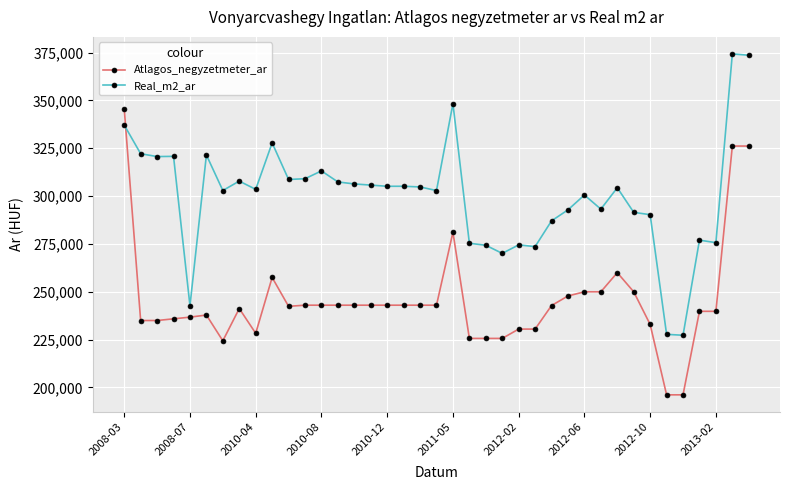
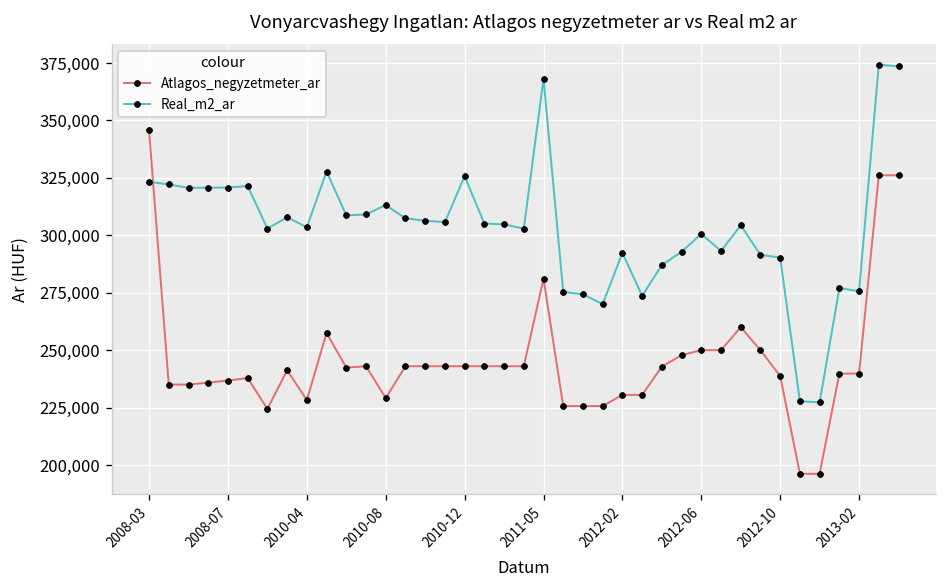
  {
    "Atlagos_negyzetmeter_ar": {
      "2008-03": "346,000",
      "2008-07": "237,000",
      "2010-04": "228,000",
-     "2010-08": "243,000",
+     "2010-08": "229,000",
      "2010-12": "243,000",
      "2011-05": "281,000",
      "2012-02": "231,000",
      "2012-06": "250,000",
-     "2012-10": "233,000",
+     "2012-10": "239,000",
      "2013-02": "240,000"
    },
    "Real_m2_ar": {
-     "2008-03": "337,000",
-     "2008-07": "243,000",
+     "2008-03": "323,000",
+     "2008-07": "321,000",
      "2010-04": "304,000",
      "2010-08": "313,000",
-     "2010-12": "305,000",
-     "2011-05": "348,000",
-     "2012-02": "274,000",
+     "2010-12": "326,000",
+     "2011-05": "368,000",
+     "2012-02": "292,000",
      "2012-06": "301,000",
      "2012-10": "290,000",
      "2013-02": "276,000"
    }
  }
